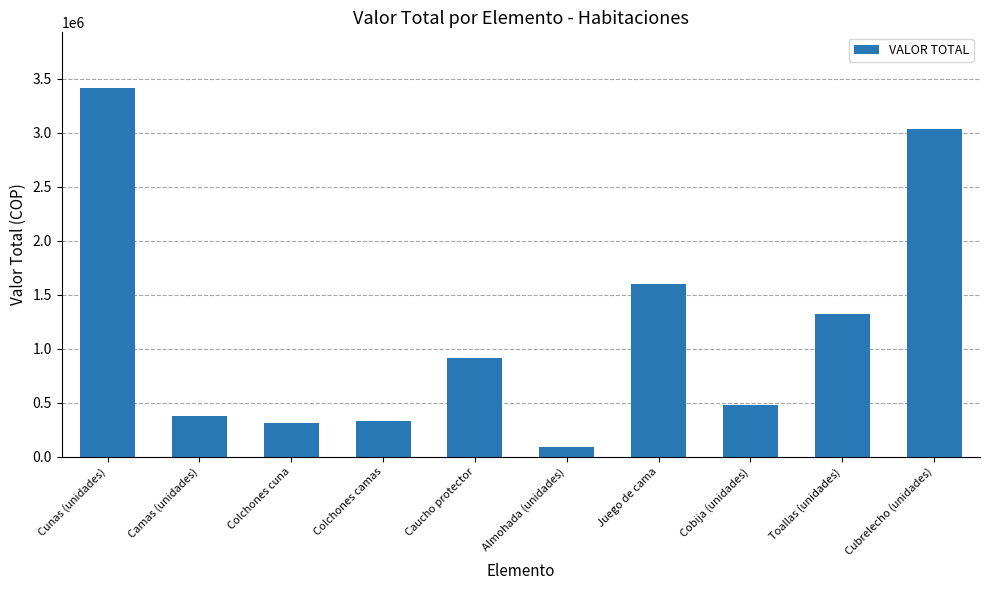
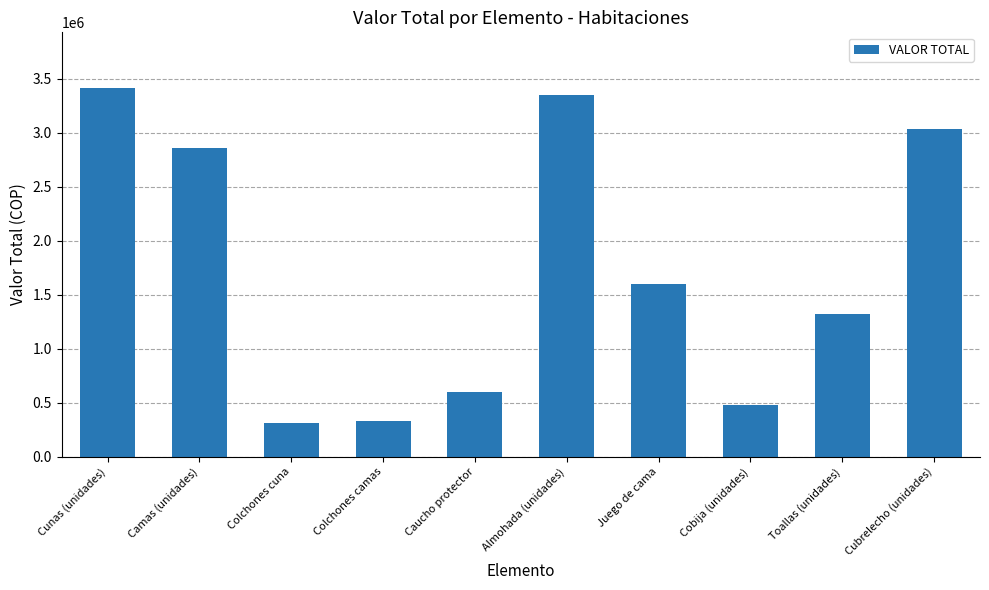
  {
    "Cunas (unidades)": 3420000,
-   "Camas (unidades)": 370000,
+   "Camas (unidades)": 2860000,
    "Colchones cuna": 310000,
    "Colchones camas": 340000,
-   "Caucho protector": 920000,
-   "Almohada (unidades)": 90000,
+   "Caucho protector": 600000,
+   "Almohada (unidades)": 3350000,
    "Juego de cama": 1600000,
    "Cobija (unidades)": 480000,
    "Toallas (unidades)": 1320000,
    "Cubrelecho (unidades)": 3040000
  }
